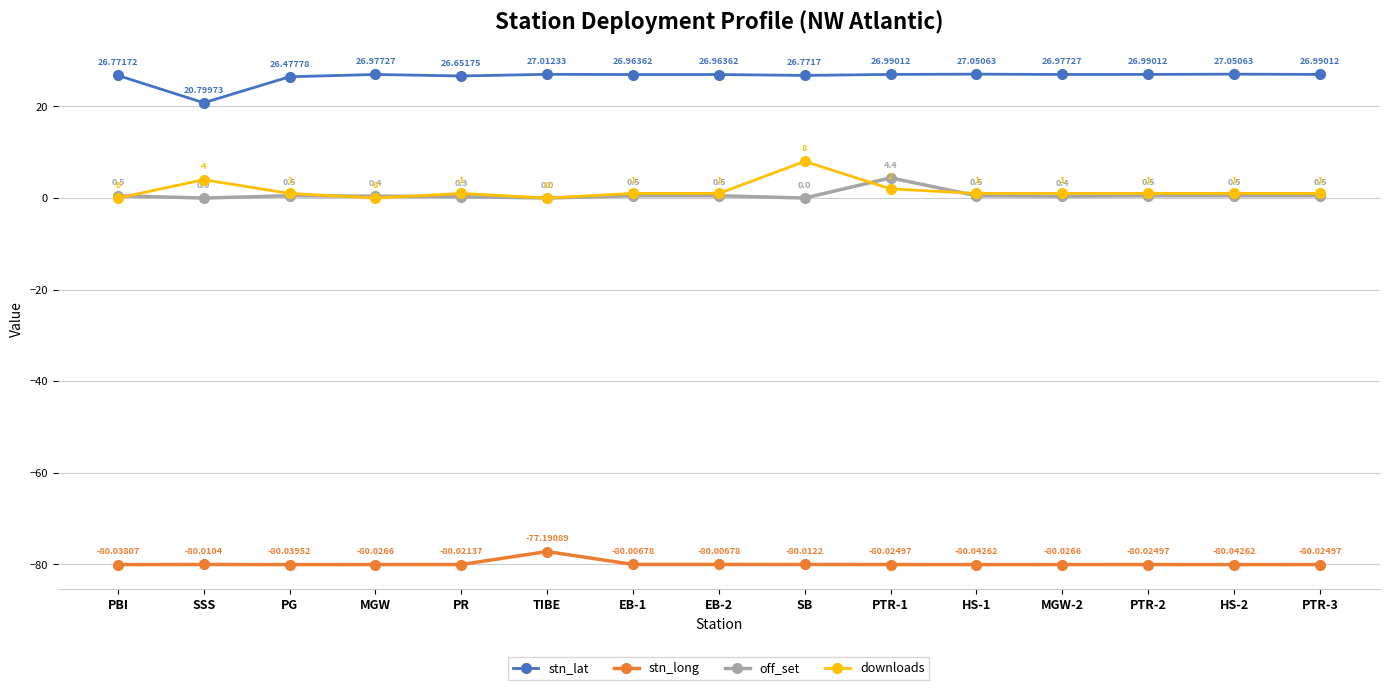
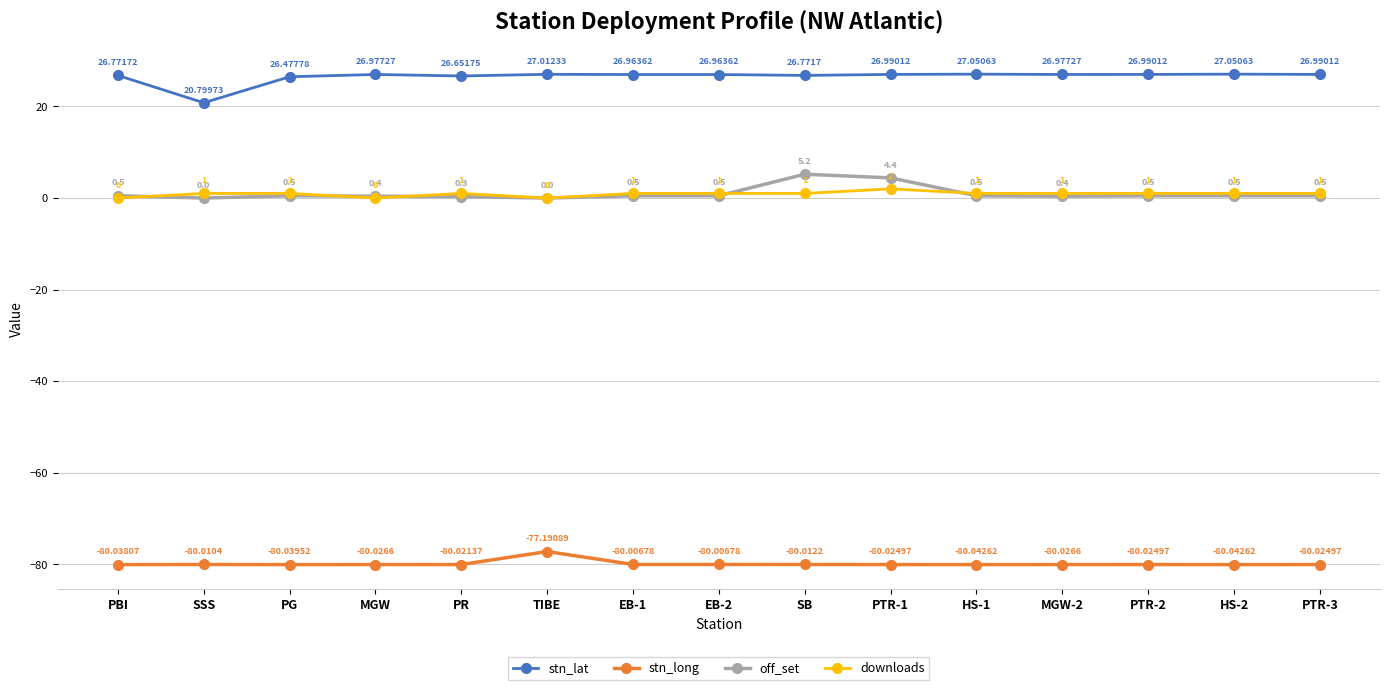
  {
    "stn_lat": {
      "PBI": 26.77172,
      "SSS": 20.79973,
      "PG": 26.47778,
      "MGW": 26.97727,
      "PR": 26.65175,
      "TIBE": 27.01233,
      "EB-1": 26.96362,
      "EB-2": 26.96362,
      "SB": 26.7717,
      "PTR-1": 26.99012,
      "HS-1": 27.05063,
      "MGW-2": 26.97727,
      "PTR-2": 26.99012,
      "HS-2": 27.05063,
      "PTR-3": 26.99012
    },
    "stn_long": {
      "PBI": -80.03807,
      "SSS": -80.0104,
      "PG": -80.03952,
      "MGW": -80.0266,
      "PR": -80.02137,
      "TIBE": -77.19089,
      "EB-1": -80.00678,
      "EB-2": -80.00678,
      "SB": -80.0122,
      "PTR-1": -80.02497,
      "HS-1": -80.04262,
      "MGW-2": -80.0266,
      "PTR-2": -80.02497,
      "HS-2": -80.04262,
      "PTR-3": -80.02497
    },
    "off_set": {
-     "SB": 0.0,
+     "SB": 5.2,
      "PTR-1": 4.4
    },
    "downloads": {
-     "SSS": 4,
-     "SB": 8
+     "SSS": 1,
+     "SB": 1
    }
  }
